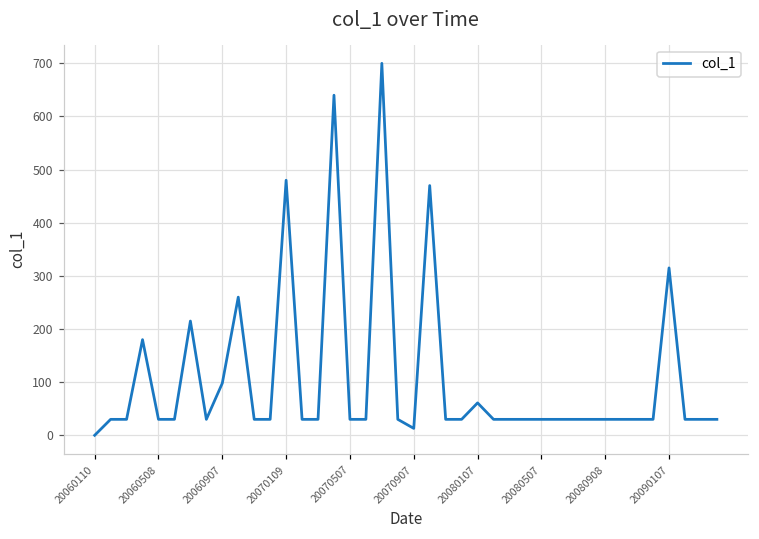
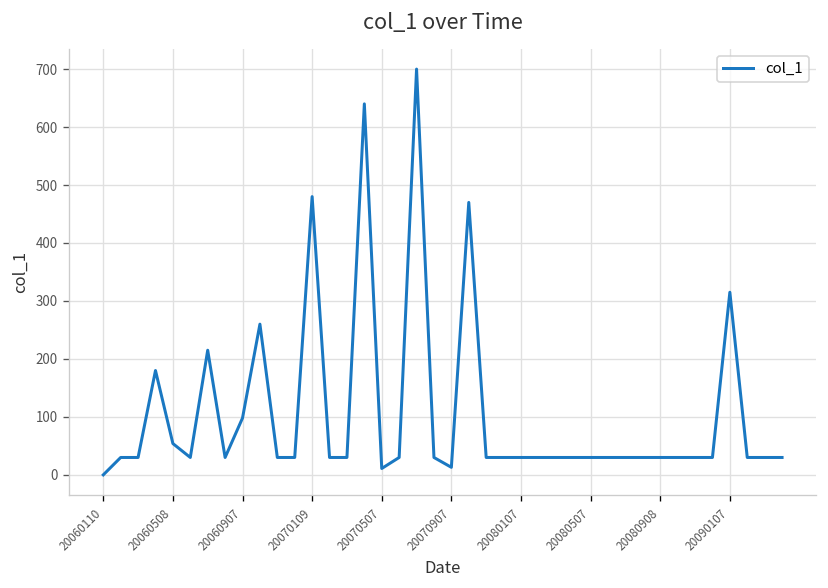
  {
    "20060110": 0,
-   "20060508": 30,
+   "20060508": 50,
    "20060907": 100,
    "20070109": 480,
-   "20070507": 30,
+   "20070507": 10,
    "20070907": 10,
-   "20080107": 60,
+   "20080107": 30,
    "20080507": 30,
    "20080908": 30,
    "20090107": 320
  }
